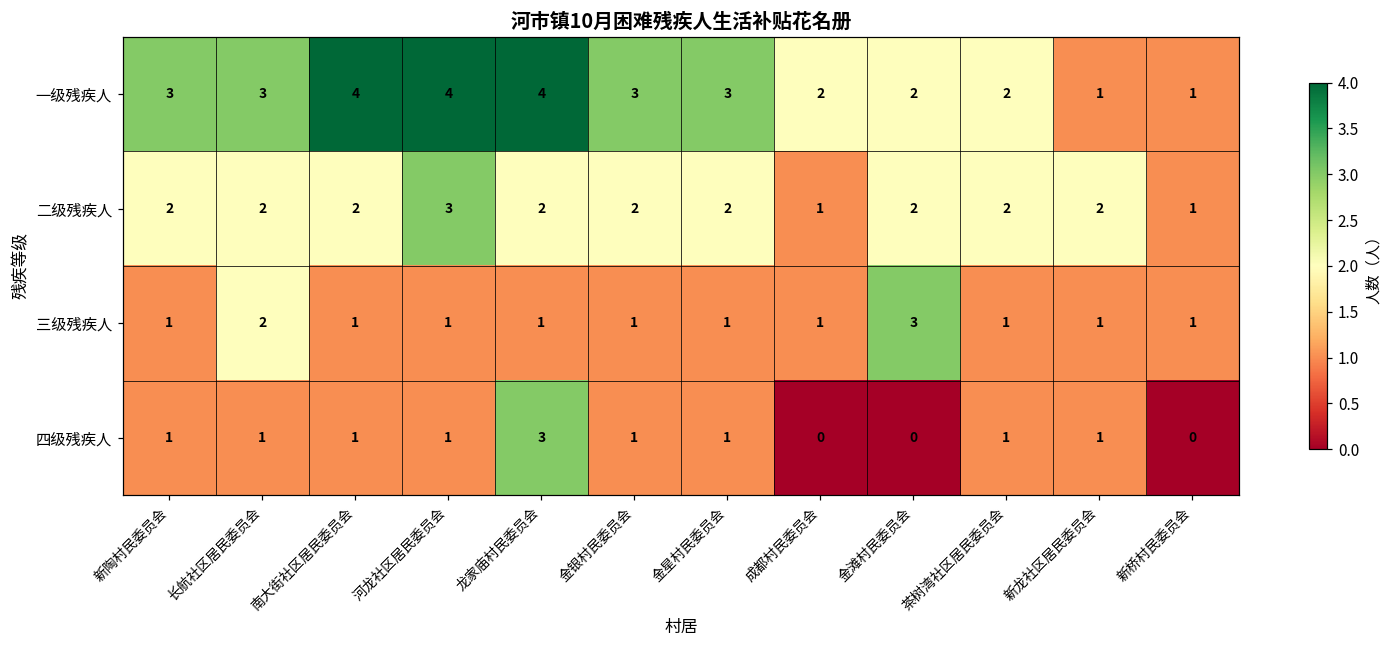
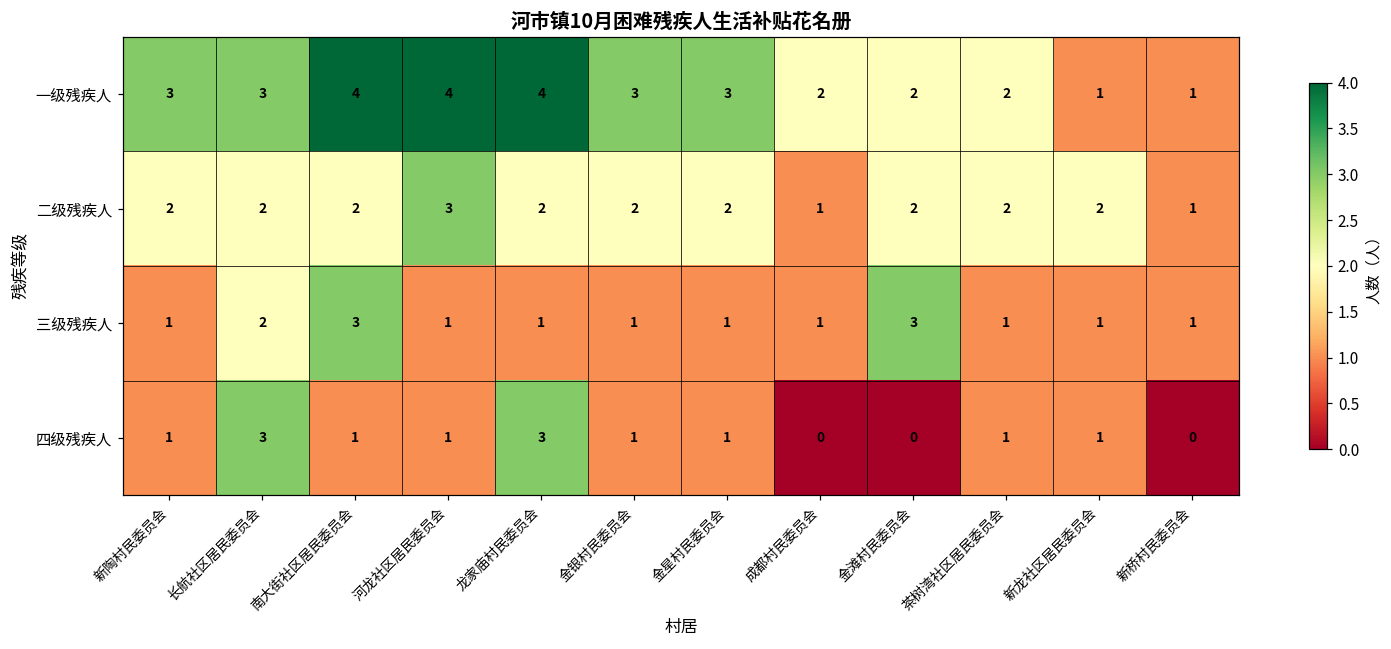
  {
    "一级残疾人": {
      "新陶村民委员会": 3,
      "长航社区居民委员会": 3,
      "南大街社区居民委员会": 4,
      "河龙社区居民委员会": 4,
      "龙家庙村民委员会": 4,
      "金银村民委员会": 3,
      "金星村民委员会": 3,
      "成都村民委员会": 2,
      "金滩村民委员会": 2,
      "茶树湾社区居民委员会": 2,
      "新龙社区居民委员会": 1,
      "新桥村民委员会": 1
    },
    "二级残疾人": {
      "新陶村民委员会": 2,
      "长航社区居民委员会": 2,
      "南大街社区居民委员会": 2,
      "河龙社区居民委员会": 3,
      "龙家庙村民委员会": 2,
      "金银村民委员会": 2,
      "金星村民委员会": 2,
      "成都村民委员会": 1,
      "金滩村民委员会": 2,
      "茶树湾社区居民委员会": 2,
      "新龙社区居民委员会": 2,
      "新桥村民委员会": 1
    },
    "三级残疾人": {
      "新陶村民委员会": 1,
      "长航社区居民委员会": 2,
-     "南大街社区居民委员会": 1,
+     "南大街社区居民委员会": 3,
      "河龙社区居民委员会": 1,
      "龙家庙村民委员会": 1,
      "金银村民委员会": 1,
      "金星村民委员会": 1,
      "成都村民委员会": 1,
      "金滩村民委员会": 3,
      "茶树湾社区居民委员会": 1,
      "新龙社区居民委员会": 1,
      "新桥村民委员会": 1
    },
    "四级残疾人": {
      "新陶村民委员会": 1,
-     "长航社区居民委员会": 1,
+     "长航社区居民委员会": 3,
      "南大街社区居民委员会": 1,
      "河龙社区居民委员会": 1,
      "龙家庙村民委员会": 3,
      "金银村民委员会": 1,
      "金星村民委员会": 1,
      "成都村民委员会": 0,
      "金滩村民委员会": 0,
      "茶树湾社区居民委员会": 1,
      "新龙社区居民委员会": 1,
      "新桥村民委员会": 0
    }
  }
